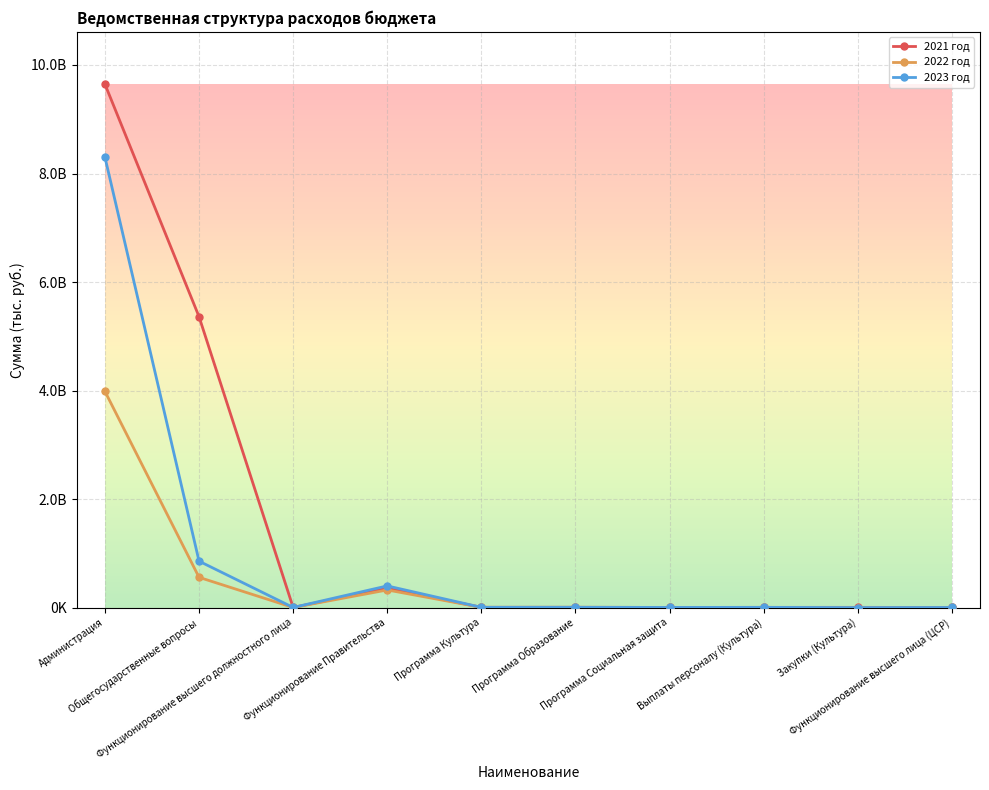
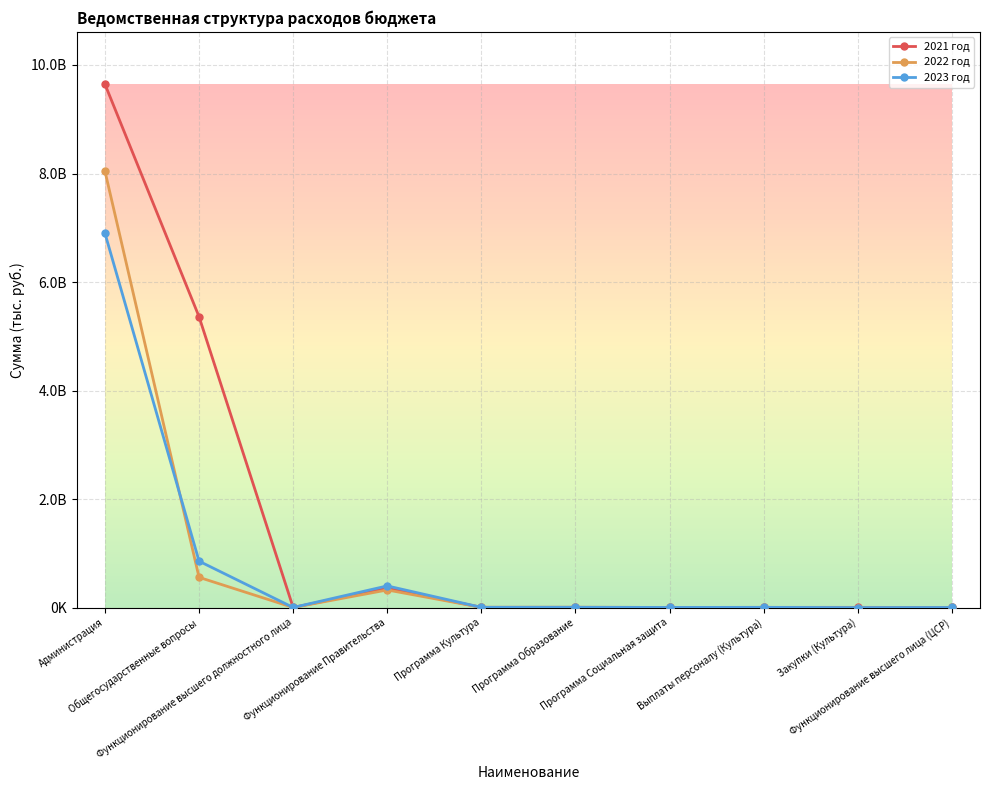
  {
    "2021 год": {
      "Администрация": 9600000000,
      "Общегосударственные вопросы": 5400000000
    },
    "2022 год": {
-     "Администрация": 4000000000,
+     "Администрация": 8000000000,
      "Общегосударственные вопросы": 600000000
    },
    "2023 год": {
-     "Администрация": 8300000000,
+     "Администрация": 6900000000,
      "Общегосударственные вопросы": 900000000
    }
  }
